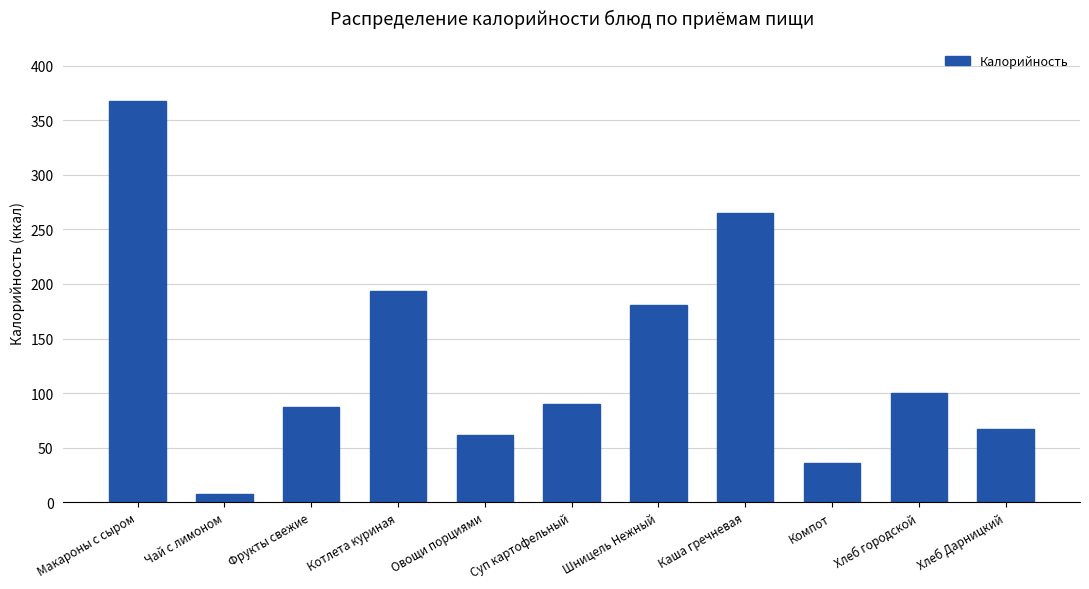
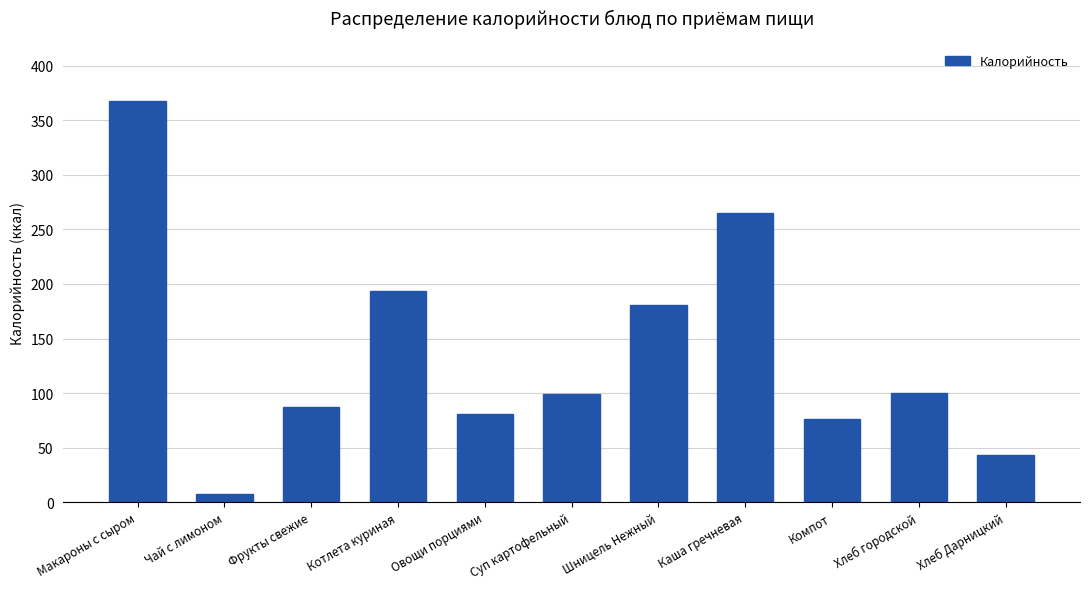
  {
    "Макароны с сыром": 368,
    "Чай с лимоном": 8,
    "Фрукты свежие": 87,
    "Котлета куриная": 194,
-   "Овощи порциями": 61,
-   "Суп картофельный": 90,
+   "Овощи порциями": 81,
+   "Суп картофельный": 99,
    "Шницель Нежный": 181,
    "Каша гречневая": 265,
-   "Компот": 36,
+   "Компот": 76,
    "Хлеб городской": 100,
-   "Хлеб Дарницкий": 67
+   "Хлеб Дарницкий": 43
  }
